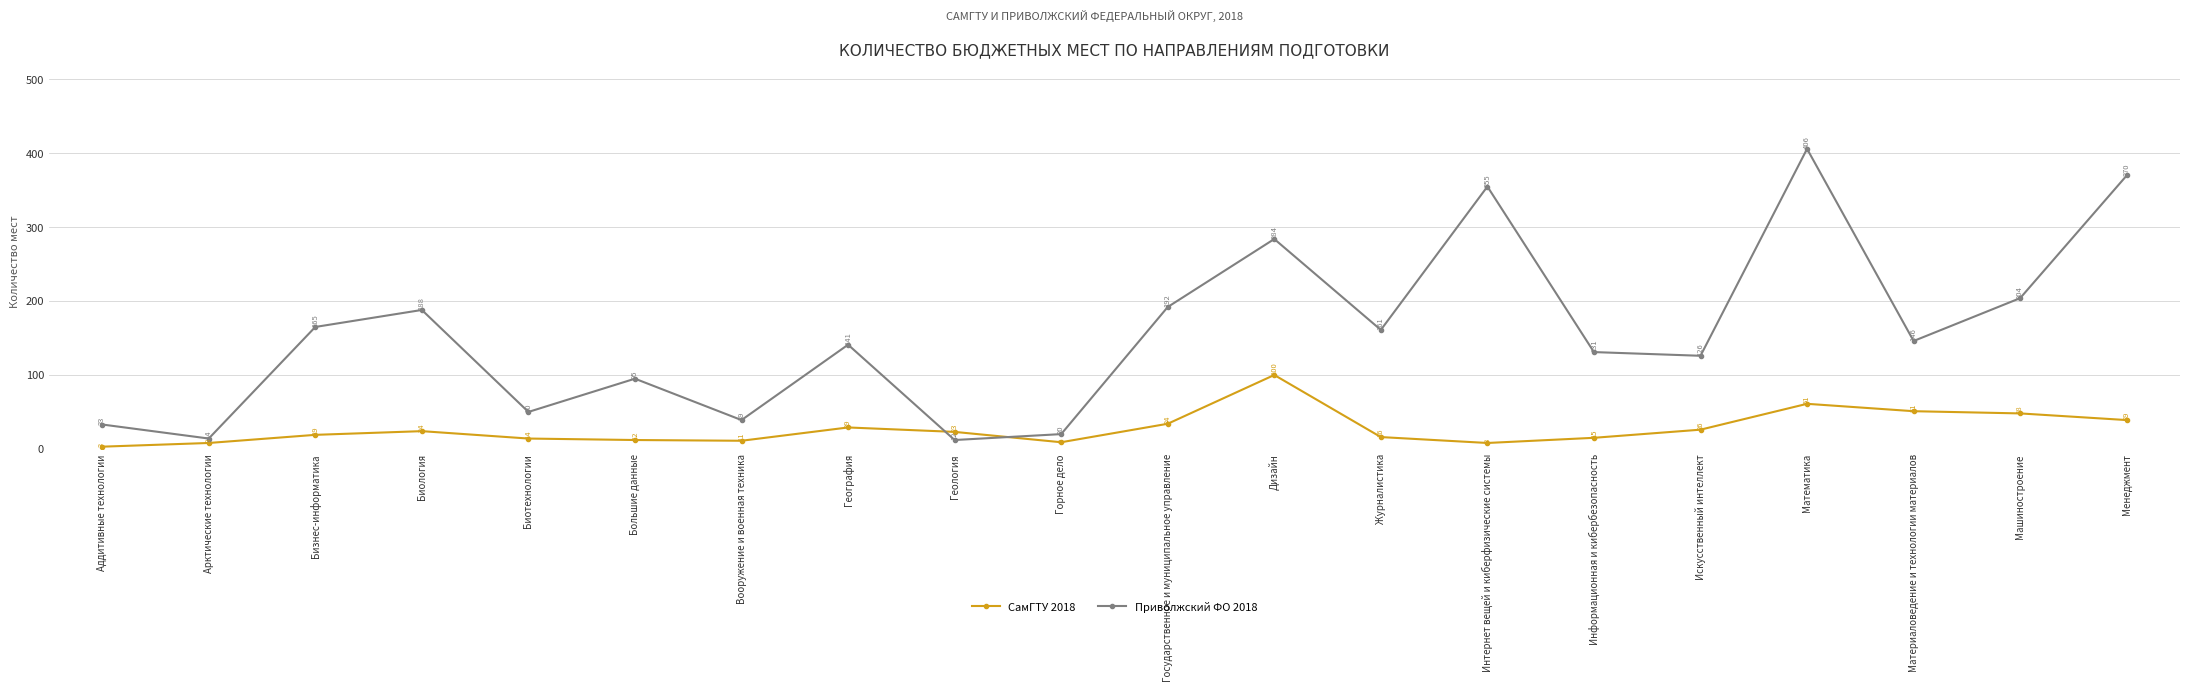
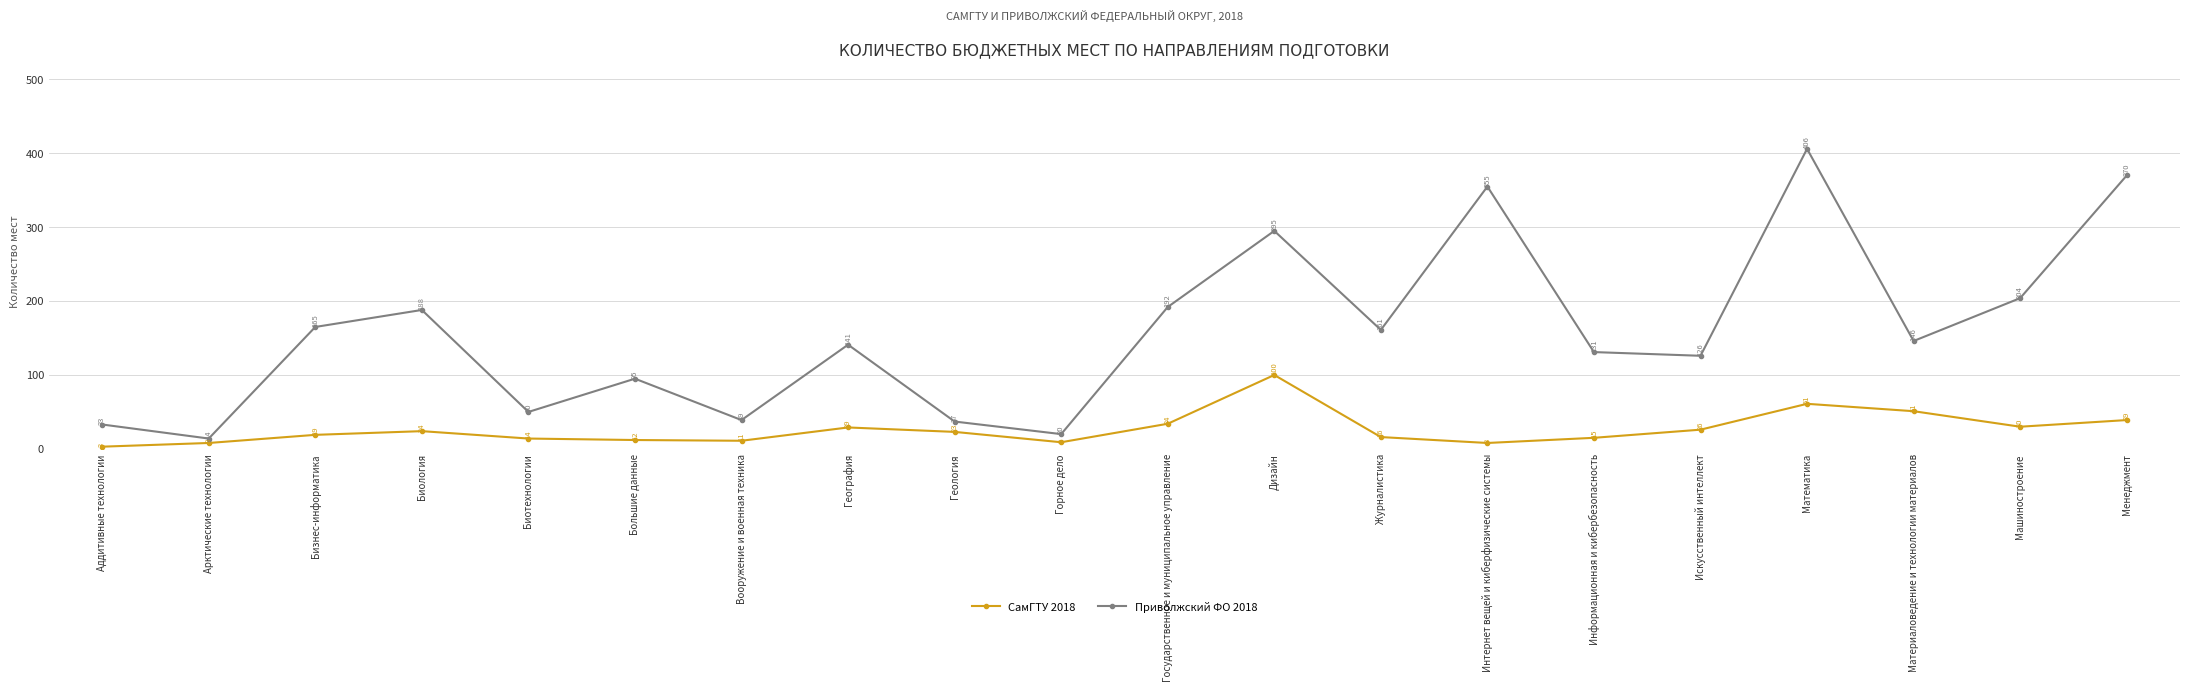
  {
    "СамГТУ 2018": {
      "Аддитивные технологии": 3,
      "Бизнес-информатика": 19,
      "Биология": 24,
      "Биотехнологии": 14,
      "Большие данные": 12,
      "Вооружение и военная техника": 11,
      "География": 29,
      "Горное дело": 9,
      "Государственное и муниципальное управление": 34,
      "Дизайн": 100,
      "Журналистика": 16,
      "Интернет вещей и киберфизические системы": 8,
      "Информационная и кибербезопасность": 15,
      "Искусственный интеллект": 26,
      "Математика": 61,
      "Материаловедение и технологии материалов": 51,
-     "Машиностроение": 48,
+     "Машиностроение": 30,
      "Менеджмент": 39
    },
    "Приволжский ФО 2018": {
      "Аддитивные технологии": 33,
      "Арктические технологии": 14,
      "Бизнес-информатика": 165,
      "Биология": 188,
      "Биотехнологии": 50,
      "Большие данные": 95,
      "Вооружение и военная техника": 39,
      "География": 141,
-     "Геология": 12,
+     "Геология": 37,
      "Горное дело": 20,
      "Государственное и муниципальное управление": 192,
-     "Дизайн": 284,
+     "Дизайн": 295,
      "Журналистика": 161,
      "Интернет вещей и киберфизические системы": 355,
      "Информационная и кибербезопасность": 131,
      "Искусственный интеллект": 126,
      "Математика": 406,
      "Материаловедение и технологии материалов": 146,
      "Машиностроение": 204,
      "Менеджмент": 370
    }
  }
